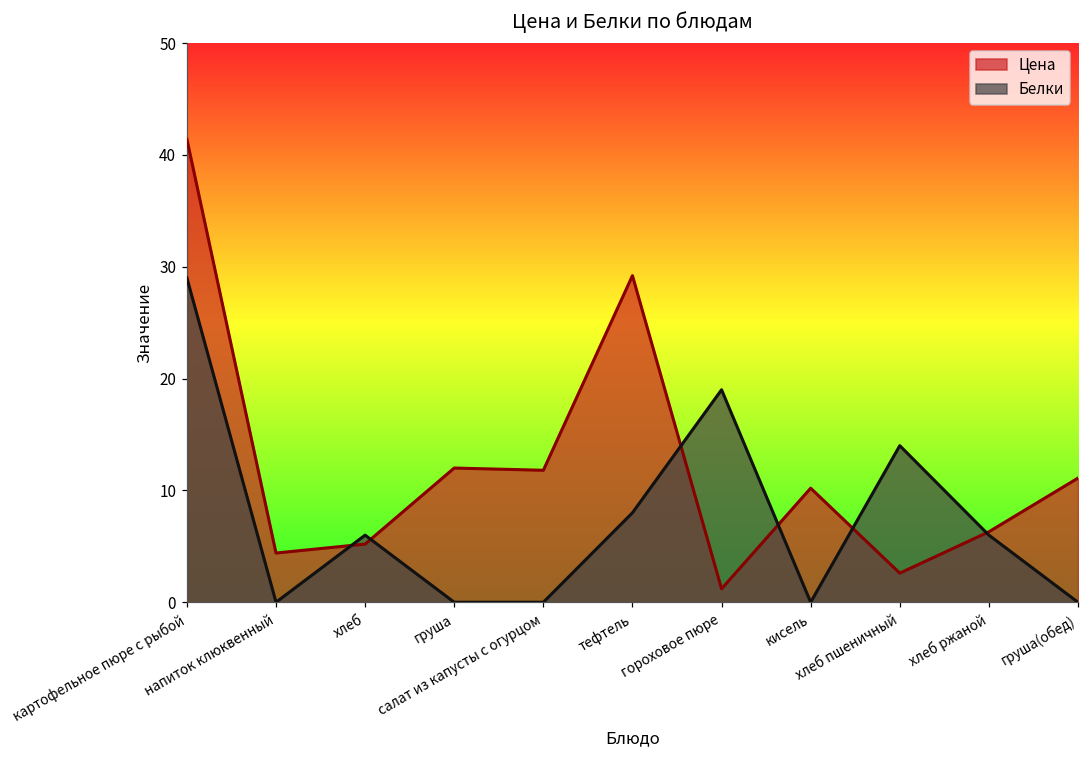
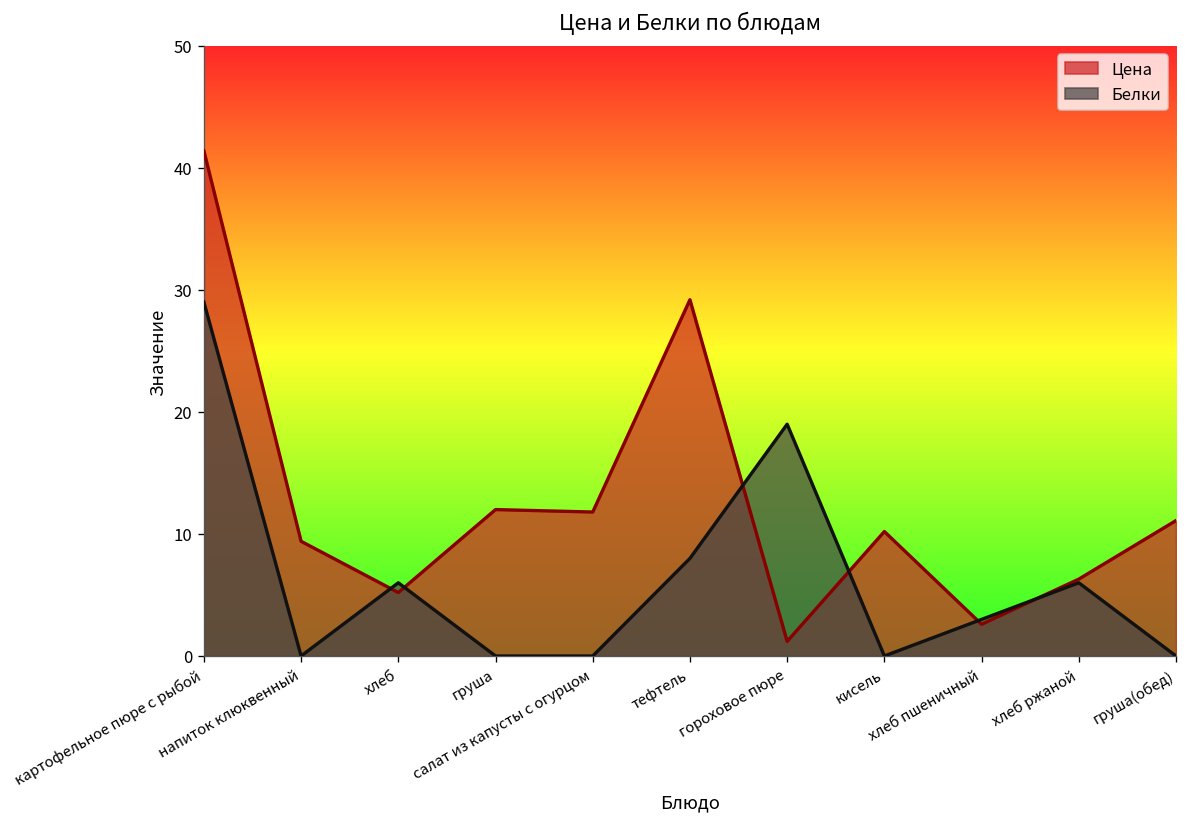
  {
    "Цена": {
      "картофельное пюре с рыбой": 41.4,
-     "напиток клюквенный": 4.4,
+     "напиток клюквенный": 9.4,
      "хлеб": 5.2,
      "груша": 12.0,
      "салат из капусты с огурцом": 11.8,
      "тефтель": 29.2,
      "гороховое пюре": 1.2,
      "кисель": 10.2,
      "хлеб пшеничный": 2.6,
      "хлеб ржаной": 6.3,
      "груша(обед)": 11.1
    },
    "Белки": {
      "картофельное пюре с рыбой": 29,
      "напиток клюквенный": 0,
      "хлеб": 6,
      "груша": 0,
      "салат из капусты с огурцом": 0,
      "тефтель": 8,
      "гороховое пюре": 19,
      "кисель": 0,
-     "хлеб пшеничный": 14,
+     "хлеб пшеничный": 3,
      "хлеб ржаной": 6,
      "груша(обед)": 0
    }
  }
